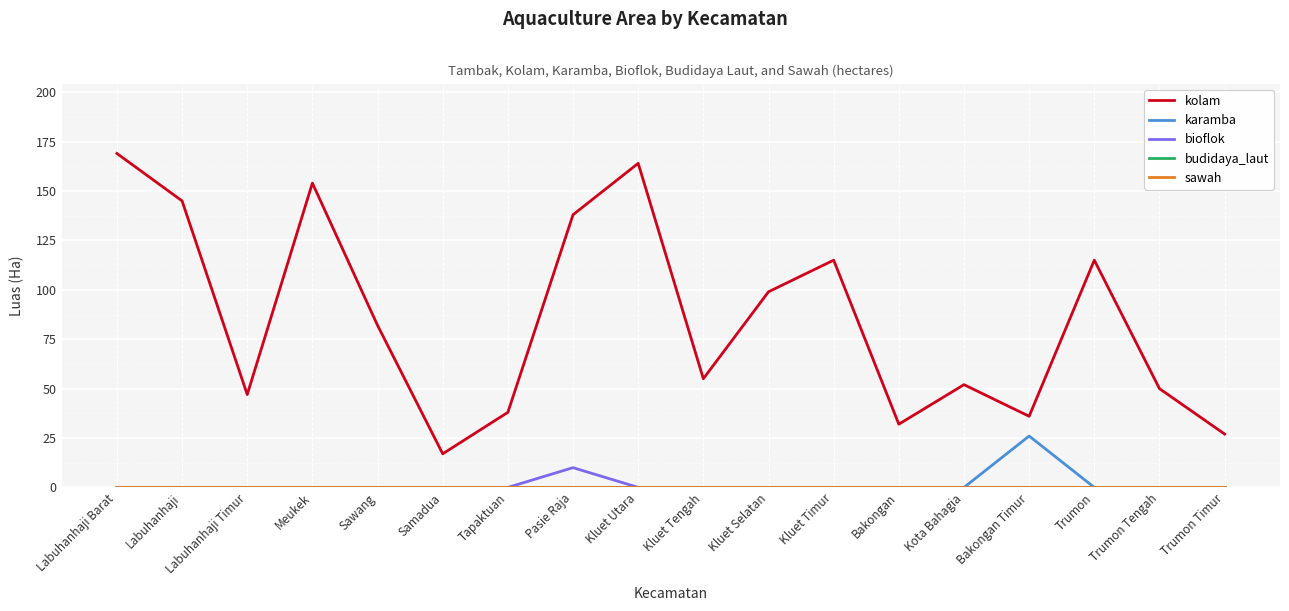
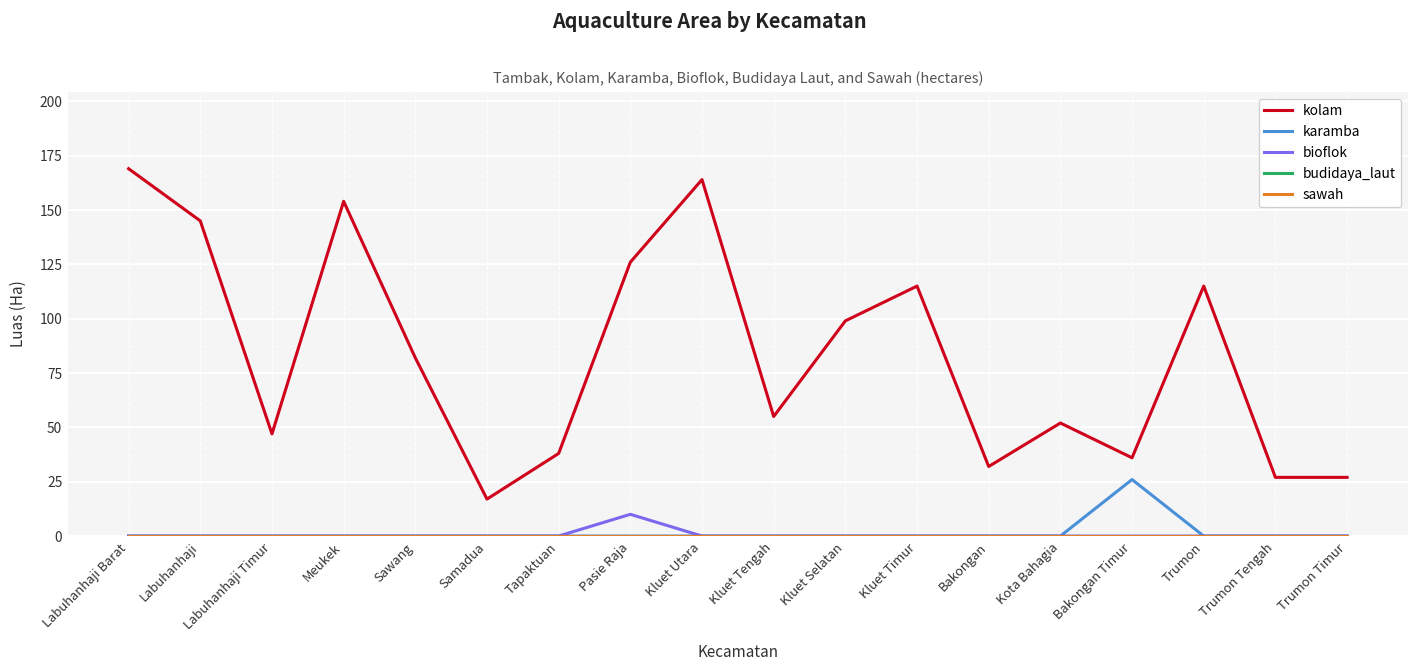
  {
    "kolam": {
      "Labuhanhaji Barat": 169,
      "Labuhanhaji": 145,
      "Labuhanhaji Timur": 47,
      "Meukek": 154,
      "Sawang": 82,
      "Samadua": 17,
      "Tapaktuan": 38,
-     "Pasie Raja": 138,
+     "Pasie Raja": 126,
      "Kluet Utara": 164,
      "Kluet Tengah": 55,
      "Kluet Selatan": 99,
      "Kluet Timur": 115,
      "Bakongan": 32,
      "Kota Bahagia": 52,
      "Bakongan Timur": 36,
      "Trumon": 115,
-     "Trumon Tengah": 50,
+     "Trumon Tengah": 27,
      "Trumon Timur": 27
    },
    "karamba": {
      "Bakongan Timur": 26
    },
    "bioflok": {
      "Pasie Raja": 10
    }
  }
